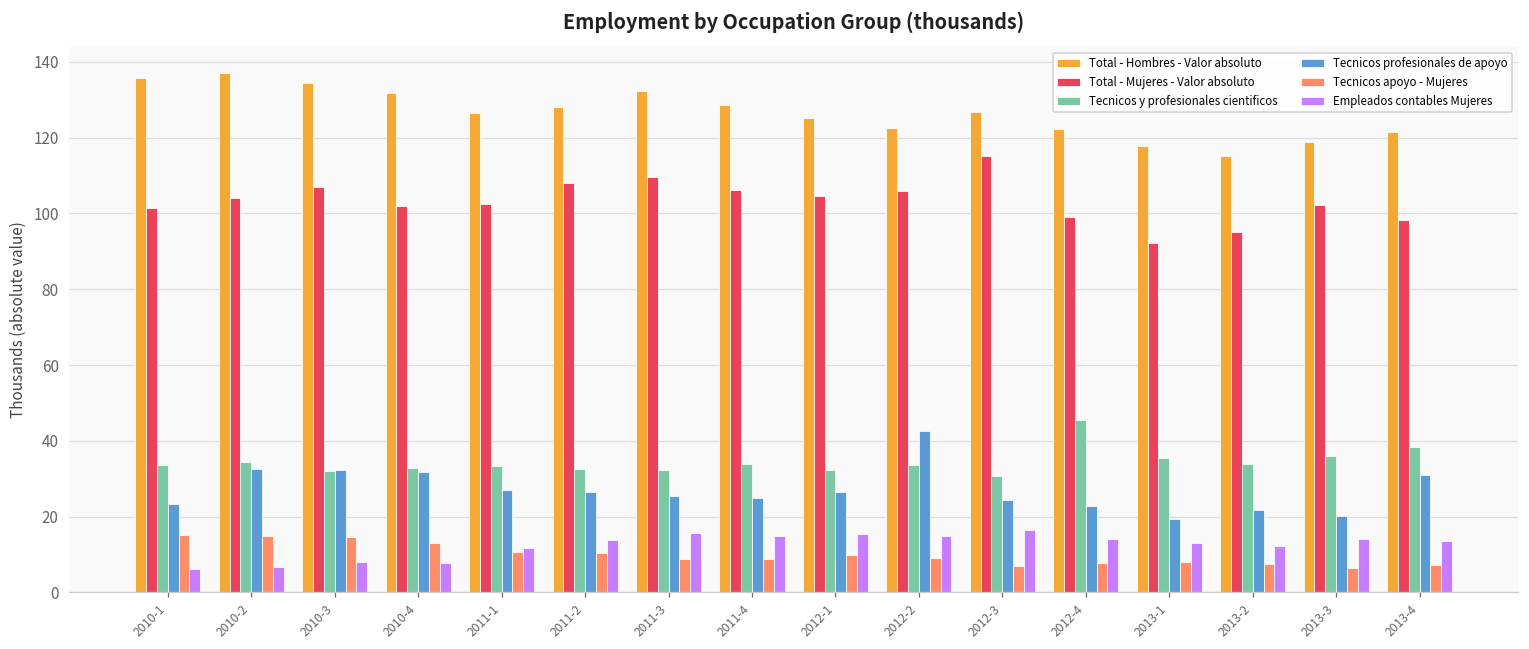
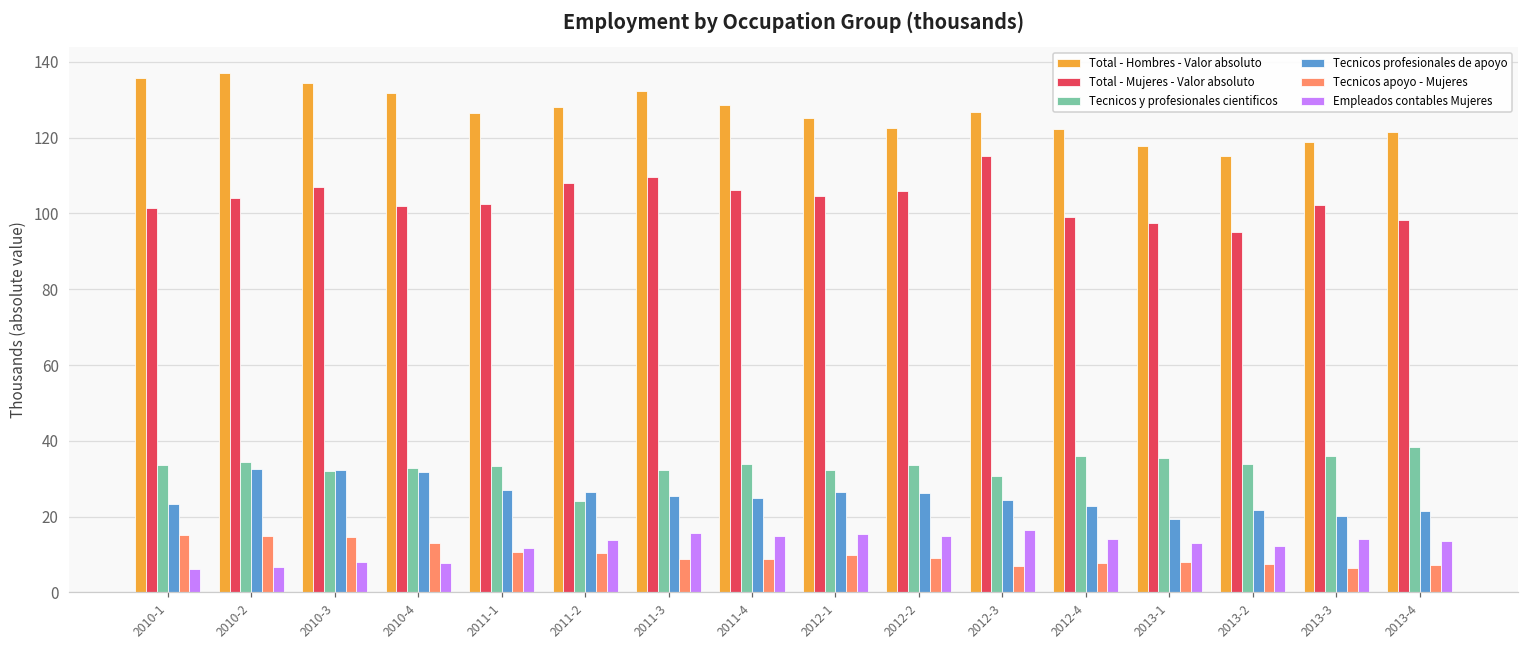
  {
    "Total - Mujeres - Valor absoluto": {
      "2010-1": 101,
      "2010-2": 104,
      "2010-3": 107,
      "2010-4": 102,
      "2011-1": 102,
      "2011-2": 108,
      "2011-3": 110,
      "2011-4": 106,
      "2012-1": 105,
      "2012-2": 106,
      "2012-3": 115,
      "2012-4": 99,
-     "2013-1": 92,
+     "2013-1": 98,
      "2013-2": 95,
      "2013-3": 102,
      "2013-4": 98
    },
    "Tecnicos y profesionales cientificos": {
      "2010-1": 34,
      "2010-2": 34,
      "2010-3": 32,
      "2010-4": 33,
      "2011-1": 33,
-     "2011-2": 33,
+     "2011-2": 24,
      "2011-3": 32,
      "2011-4": 34,
      "2012-1": 32,
      "2012-2": 34,
      "2012-3": 31,
-     "2012-4": 46,
+     "2012-4": 36,
      "2013-1": 35,
      "2013-2": 34,
      "2013-3": 36,
      "2013-4": 38
    },
    "Tecnicos profesionales de apoyo": {
      "2010-1": 23,
      "2010-2": 33,
      "2010-3": 32,
      "2010-4": 32,
      "2011-1": 27,
      "2011-2": 27,
      "2011-3": 25,
      "2011-4": 25,
      "2012-1": 27,
-     "2012-2": 43,
+     "2012-2": 26,
      "2012-3": 25,
      "2012-4": 23,
      "2013-1": 19,
      "2013-2": 22,
      "2013-3": 20,
-     "2013-4": 31
+     "2013-4": 22
    },
    "Empleados contables Mujeres": {
      "2010-1": 6,
      "2010-2": 7,
      "2010-3": 8,
      "2010-4": 8,
      "2011-1": 12,
      "2011-2": 14,
      "2011-3": 16,
      "2011-4": 15,
      "2012-1": 15,
      "2012-2": 15,
      "2012-3": 17,
      "2012-4": 14,
      "2013-1": 13,
      "2013-2": 12,
      "2013-3": 14,
      "2013-4": 14
    }
  }
